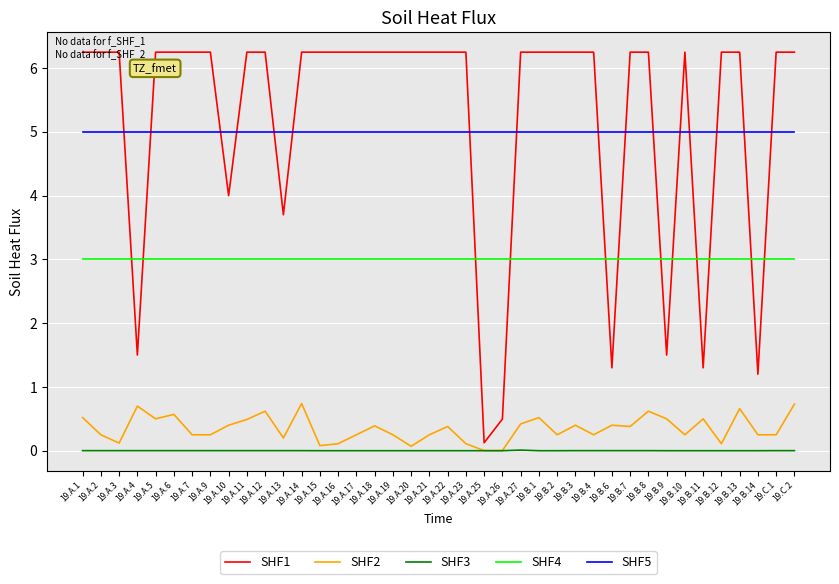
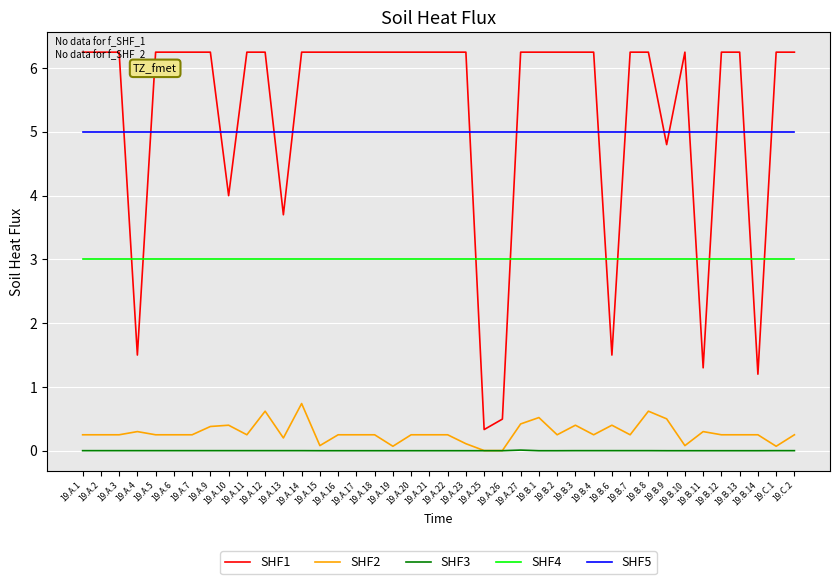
  {
    "SHF1": {
      "19.A.4": 1.5,
      "19.A.5": 6.3,
      "19.A.6": 6.3,
      "19.A.7": 6.3,
      "19.A.9": 6.3,
      "19.A.10": 4.0,
      "19.A.11": 6.3,
      "19.A.12": 6.3,
      "19.A.13": 3.7,
      "19.A.14": 6.3,
      "19.A.15": 6.3,
      "19.A.16": 6.3,
      "19.A.17": 6.3,
      "19.A.18": 6.3,
      "19.A.19": 6.3,
      "19.A.20": 6.3,
      "19.A.21": 6.3,
      "19.A.22": 6.3,
      "19.A.23": 6.3,
-     "19.A.25": 0.1,
+     "19.A.25": 0.3,
      "19.A.26": 0.5,
      "19.A.27": 6.3,
      "19.B.1": 6.3,
      "19.B.2": 6.3,
      "19.B.3": 6.3,
      "19.B.4": 6.3,
-     "19.B.6": 1.3,
+     "19.B.6": 1.5,
      "19.B.7": 6.3,
      "19.B.8": 6.3,
-     "19.B.9": 1.5,
+     "19.B.9": 4.8,
      "19.B.10": 6.3,
      "19.B.11": 1.3,
      "19.B.12": 6.3,
      "19.B.13": 6.3,
      "19.B.14": 1.2,
      "19.C.1": 6.3,
      "19.C.2": 6.3
    },
    "SHF2": {
-     "19.A.1": 0.5,
+     "19.A.1": 0.3,
      "19.A.2": 0.3,
-     "19.A.3": 0.1,
-     "19.A.4": 0.7,
-     "19.A.5": 0.5,
-     "19.A.6": 0.6,
+     "19.A.3": 0.3,
+     "19.A.4": 0.3,
+     "19.A.5": 0.3,
+     "19.A.6": 0.3,
      "19.A.7": 0.3,
-     "19.A.9": 0.3,
+     "19.A.9": 0.4,
      "19.A.10": 0.4,
-     "19.A.11": 0.5,
+     "19.A.11": 0.3,
      "19.A.12": 0.6,
      "19.A.13": 0.2,
      "19.A.14": 0.7,
      "19.A.15": 0.1,
-     "19.A.16": 0.1,
+     "19.A.16": 0.3,
      "19.A.17": 0.3,
-     "19.A.18": 0.4,
-     "19.A.19": 0.3,
-     "19.A.20": 0.1,
+     "19.A.18": 0.3,
+     "19.A.19": 0.1,
+     "19.A.20": 0.3,
      "19.A.21": 0.3,
-     "19.A.22": 0.4,
+     "19.A.22": 0.3,
      "19.A.23": 0.1,
      "19.A.27": 0.4,
      "19.B.1": 0.5,
      "19.B.2": 0.3,
      "19.B.3": 0.4,
      "19.B.4": 0.3,
      "19.B.6": 0.4,
-     "19.B.7": 0.4,
+     "19.B.7": 0.3,
      "19.B.8": 0.6,
      "19.B.9": 0.5,
-     "19.B.10": 0.3,
-     "19.B.11": 0.5,
-     "19.B.12": 0.1,
-     "19.B.13": 0.7,
+     "19.B.10": 0.1,
+     "19.B.11": 0.3,
+     "19.B.12": 0.3,
+     "19.B.13": 0.3,
      "19.B.14": 0.3,
-     "19.C.1": 0.3,
-     "19.C.2": 0.7
+     "19.C.1": 0.1,
+     "19.C.2": 0.3
    },
    "SHF3": {
      "19.A.1": 0.0,
      "19.A.2": 0.0,
      "19.A.3": 0.0,
      "19.A.4": 0.0,
      "19.A.5": 0.0,
      "19.A.6": 0.0,
      "19.A.7": 0.0,
      "19.A.9": 0.0,
      "19.A.10": 0.0,
      "19.A.11": 0.0,
      "19.A.12": 0.0,
      "19.A.13": 0.0,
      "19.A.14": 0.0,
      "19.A.15": 0.0,
      "19.A.16": 0.0,
      "19.A.17": 0.0,
      "19.A.18": 0.0,
      "19.A.19": 0.0,
      "19.A.20": 0.0,
      "19.A.21": 0.0,
      "19.A.22": 0.0,
      "19.A.23": 0.0,
      "19.A.27": 0.0,
      "19.B.1": 0.0,
      "19.B.2": 0.0,
      "19.B.3": 0.0,
      "19.B.4": 0.0,
      "19.B.6": 0.0,
      "19.B.7": 0.0,
      "19.B.8": 0.0,
      "19.B.9": 0.0,
      "19.B.10": 0.0,
      "19.B.11": 0.0,
      "19.B.12": 0.0,
      "19.B.13": 0.0,
      "19.B.14": 0.0,
      "19.C.1": 0.0,
      "19.C.2": 0.0
    },
    "SHF4": {
      "19.A.1": 3.0,
      "19.A.2": 3.0,
      "19.A.3": 3.0,
      "19.A.4": 3.0,
      "19.A.5": 3.0,
      "19.A.6": 3.0,
      "19.A.7": 3.0,
      "19.A.9": 3.0,
      "19.A.10": 3.0,
      "19.A.11": 3.0,
      "19.A.12": 3.0,
      "19.A.13": 3.0,
      "19.A.14": 3.0,
      "19.A.15": 3.0,
      "19.A.16": 3.0,
      "19.A.17": 3.0,
      "19.A.18": 3.0,
      "19.A.19": 3.0,
      "19.A.20": 3.0,
      "19.A.21": 3.0,
      "19.A.22": 3.0,
      "19.A.23": 3.0,
      "19.A.25": 3.0,
      "19.A.26": 3.0,
      "19.A.27": 3.0,
      "19.B.1": 3.0,
      "19.B.2": 3.0,
      "19.B.3": 3.0,
      "19.B.4": 3.0,
      "19.B.6": 3.0,
      "19.B.7": 3.0,
      "19.B.8": 3.0,
      "19.B.9": 3.0,
      "19.B.10": 3.0,
      "19.B.11": 3.0,
      "19.B.12": 3.0,
      "19.B.13": 3.0,
      "19.B.14": 3.0,
      "19.C.1": 3.0,
      "19.C.2": 3.0
    },
    "SHF5": {
      "19.A.1": 5.0,
      "19.A.2": 5.0,
      "19.A.3": 5.0,
      "19.A.4": 5.0,
      "19.A.5": 5.0,
      "19.A.6": 5.0,
      "19.A.7": 5.0,
      "19.A.9": 5.0,
      "19.A.10": 5.0,
      "19.A.11": 5.0,
      "19.A.12": 5.0,
      "19.A.13": 5.0,
      "19.A.14": 5.0,
      "19.A.15": 5.0,
      "19.A.16": 5.0,
      "19.A.17": 5.0,
      "19.A.18": 5.0,
      "19.A.19": 5.0,
      "19.A.20": 5.0,
      "19.A.21": 5.0,
      "19.A.22": 5.0,
      "19.A.23": 5.0,
      "19.A.25": 5.0,
      "19.A.26": 5.0,
      "19.A.27": 5.0,
      "19.B.1": 5.0,
      "19.B.2": 5.0,
      "19.B.3": 5.0,
      "19.B.4": 5.0,
      "19.B.6": 5.0,
      "19.B.7": 5.0,
      "19.B.8": 5.0,
      "19.B.9": 5.0,
      "19.B.10": 5.0,
      "19.B.11": 5.0,
      "19.B.12": 5.0,
      "19.B.13": 5.0,
      "19.B.14": 5.0,
      "19.C.1": 5.0,
      "19.C.2": 5.0
    }
  }
